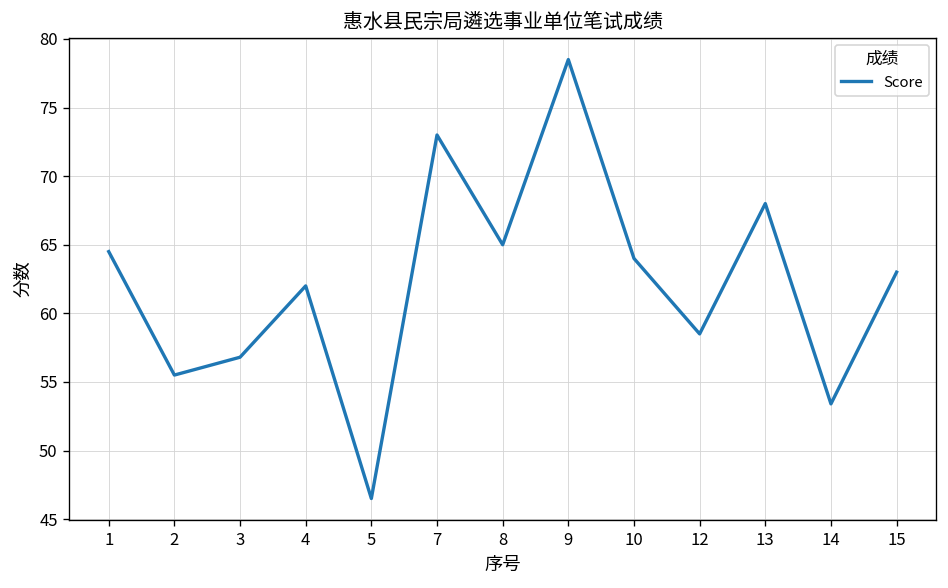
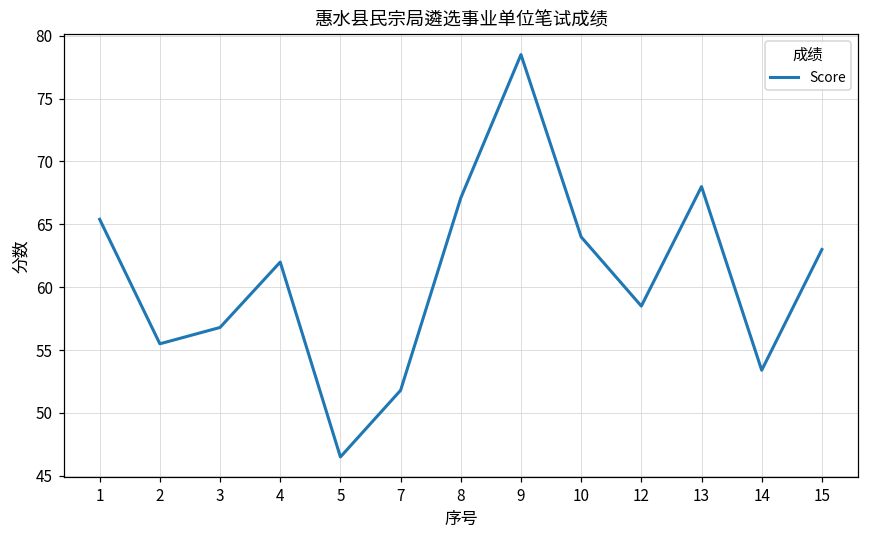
  {
-   "1": 64.5,
+   "1": 65.4,
    "2": 55.5,
    "3": 56.8,
    "4": 62.0,
    "5": 46.5,
-   "7": 73.0,
-   "8": 65.0,
+   "7": 51.8,
+   "8": 67.1,
    "9": 78.5,
    "10": 64.0,
    "12": 58.5,
    "13": 68.0,
    "14": 53.4,
    "15": 63.0
  }
